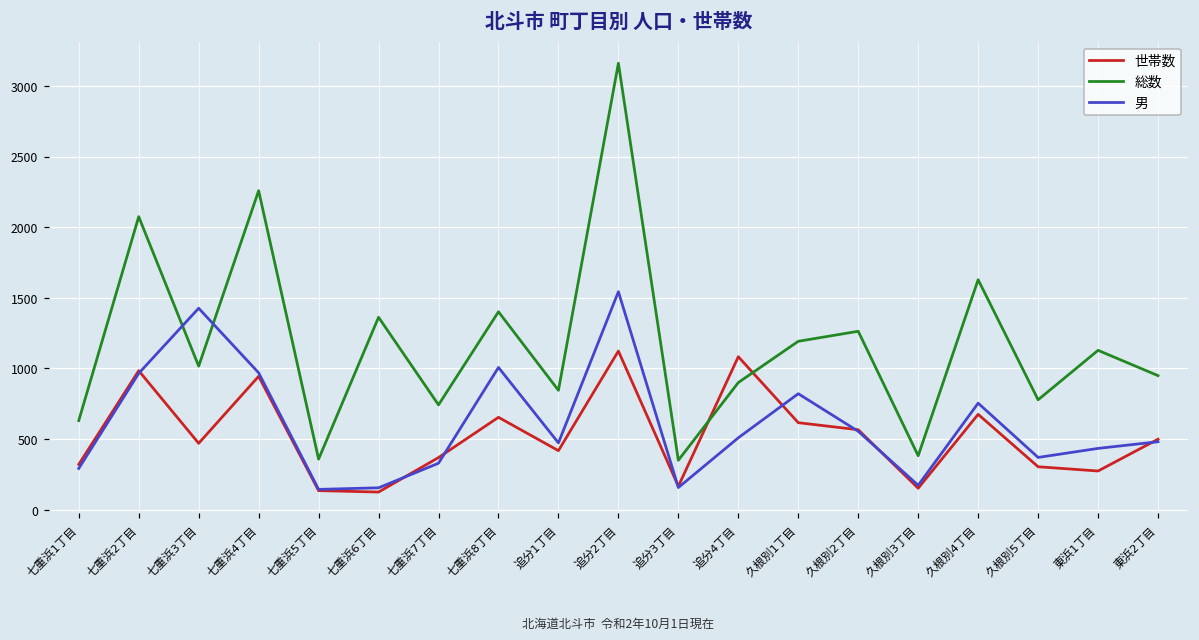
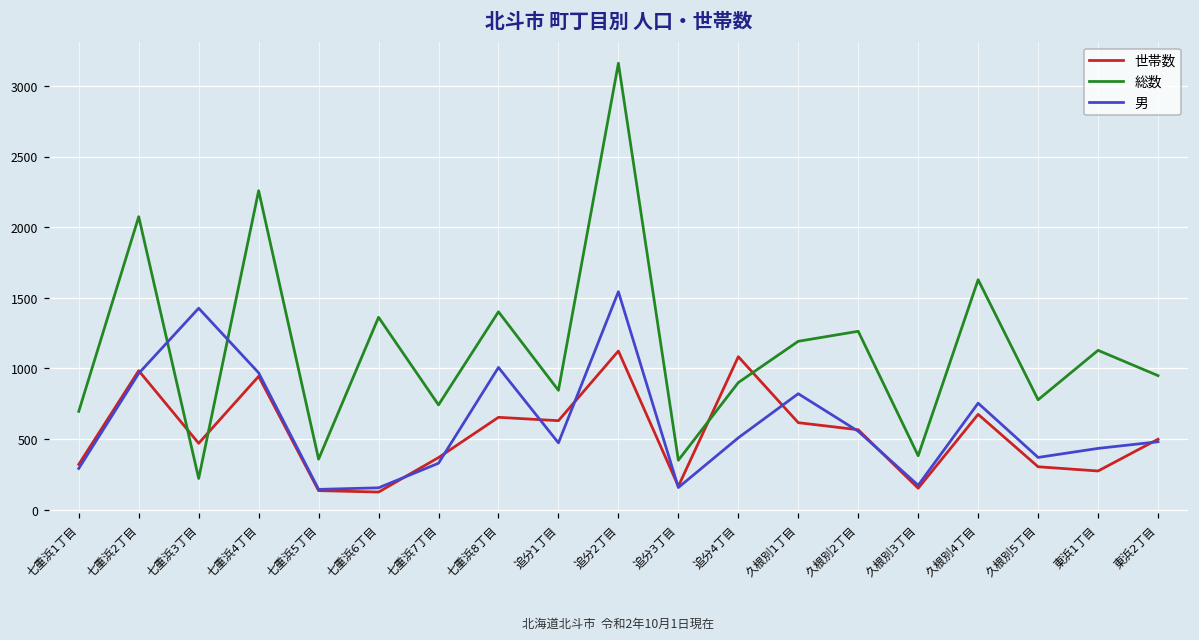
  {
    "世帯数": {
      "七重浜1丁目": 320,
      "七重浜3丁目": 470,
      "七重浜4丁目": 940,
      "七重浜6丁目": 130,
      "七重浜7丁目": 370,
      "七重浜8丁目": 650,
-     "追分1丁目": 420,
+     "追分1丁目": 630,
      "追分2丁目": 1120,
      "追分4丁目": 1080,
      "久根別1丁目": 620,
      "久根別3丁目": 150,
      "久根別4丁目": 680,
      "久根別5丁目": 300,
      "東浜1丁目": 270
    },
    "総数": {
-     "七重浜1丁目": 630,
+     "七重浜1丁目": 700,
      "七重浜2丁目": 2070,
-     "七重浜3丁目": 1020,
+     "七重浜3丁目": 220,
      "七重浜4丁目": 2260,
      "七重浜5丁目": 360,
      "七重浜6丁目": 1360,
      "七重浜7丁目": 740,
      "七重浜8丁目": 1400,
      "追分1丁目": 850,
      "追分2丁目": 3160,
      "追分3丁目": 350,
      "追分4丁目": 900,
      "久根別1丁目": 1190,
      "久根別2丁目": 1260,
      "久根別3丁目": 380,
      "久根別4丁目": 1630,
      "久根別5丁目": 780,
      "東浜1丁目": 1130,
      "東浜2丁目": 950
    },
    "男": {
      "七重浜1丁目": 290,
      "七重浜3丁目": 1430,
      "七重浜4丁目": 970,
      "七重浜6丁目": 160,
      "七重浜7丁目": 330,
      "七重浜8丁目": 1010,
      "追分1丁目": 470,
      "追分2丁目": 1540,
      "追分4丁目": 510,
      "久根別1丁目": 820,
      "久根別3丁目": 170,
      "久根別4丁目": 750,
      "久根別5丁目": 370,
      "東浜1丁目": 430
    }
  }
